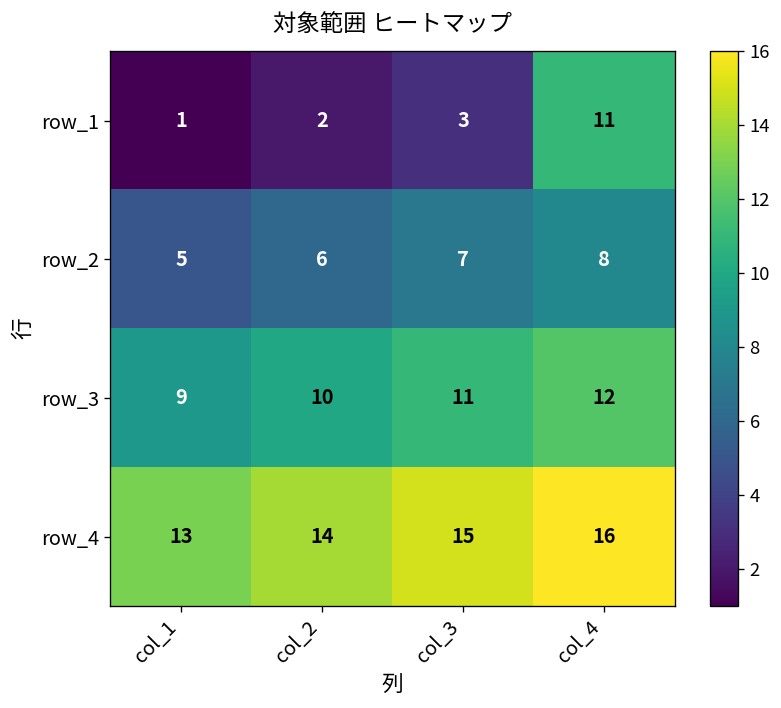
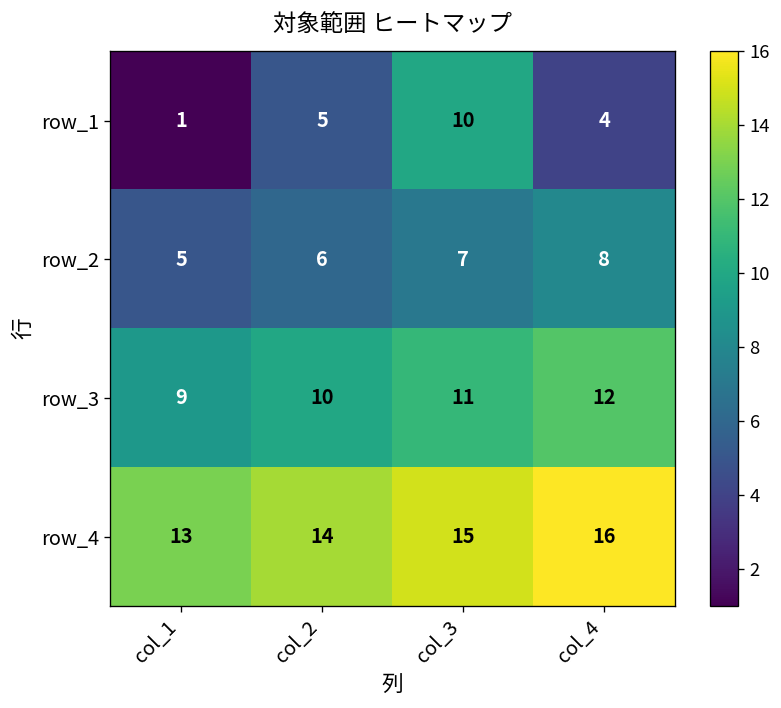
  {
    "row_1": {
      "col_1": 1,
-     "col_2": 2,
-     "col_3": 3,
-     "col_4": 11
+     "col_2": 5,
+     "col_3": 10,
+     "col_4": 4
    },
    "row_2": {
      "col_1": 5,
      "col_2": 6,
      "col_3": 7,
      "col_4": 8
    },
    "row_3": {
      "col_1": 9,
      "col_2": 10,
      "col_3": 11,
      "col_4": 12
    },
    "row_4": {
      "col_1": 13,
      "col_2": 14,
      "col_3": 15,
      "col_4": 16
    }
  }
